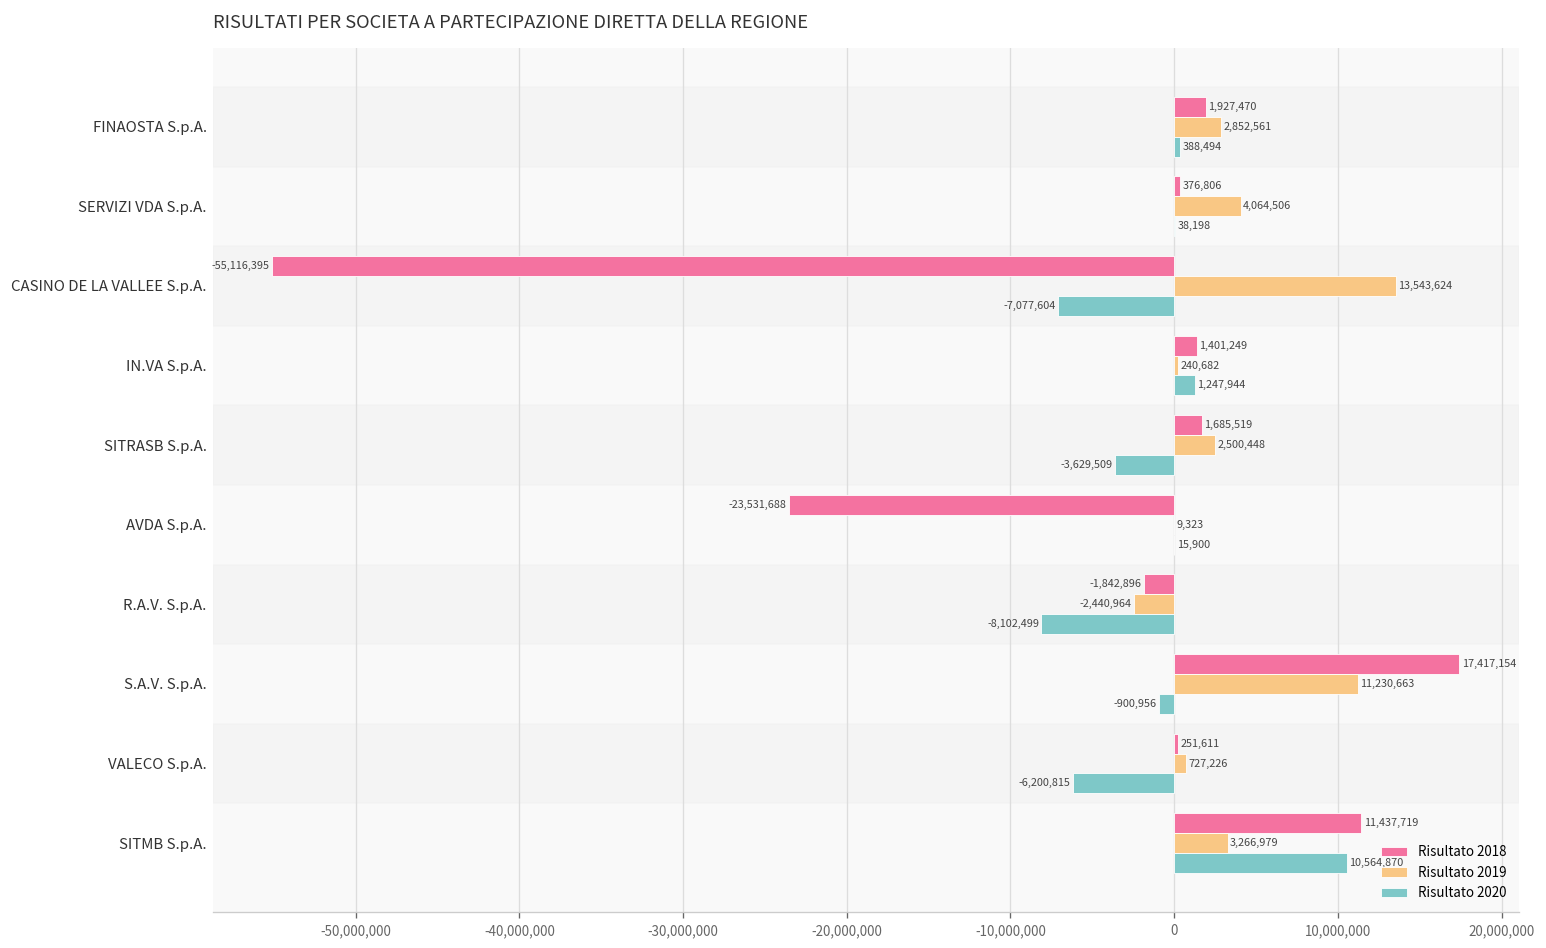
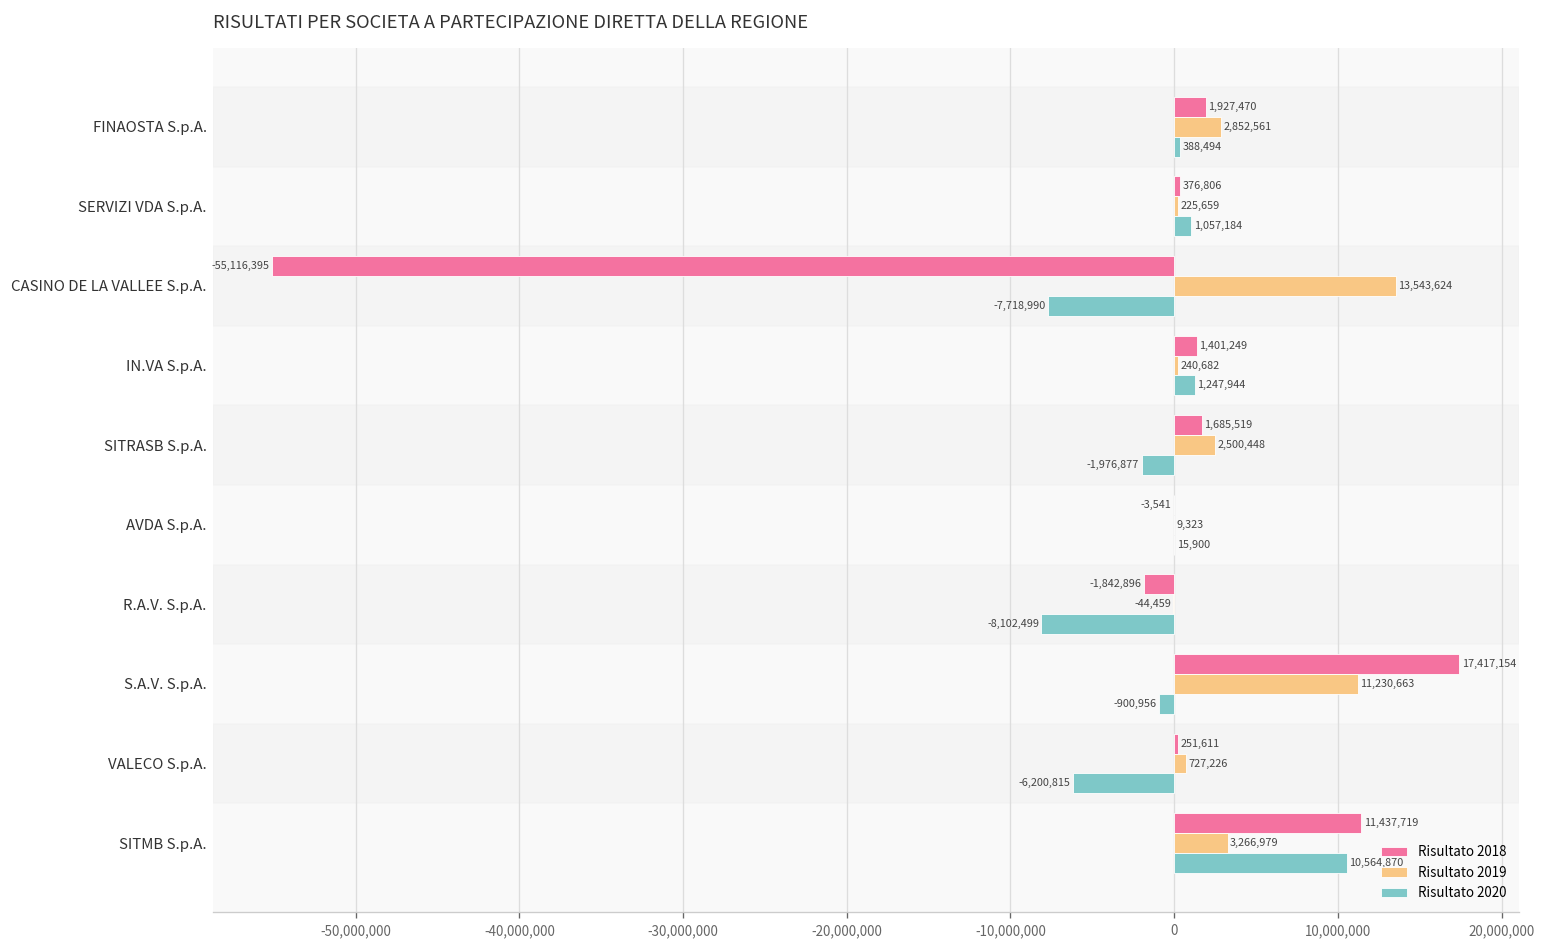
  {
    "Risultato 2018": {
      "FINAOSTA S.p.A.": "1,927,470",
      "SERVIZI VDA S.p.A.": "376,806",
      "CASINO DE LA VALLEE S.p.A.": "-55,116,395",
      "IN.VA S.p.A.": "1,401,249",
      "SITRASB S.p.A.": "1,685,519",
-     "AVDA S.p.A.": "-23,531,688",
+     "AVDA S.p.A.": "-3,541",
      "R.A.V. S.p.A.": "-1,842,896",
      "S.A.V. S.p.A.": "17,417,154",
      "VALECO S.p.A.": "251,611",
      "SITMB S.p.A.": "11,437,719"
    },
    "Risultato 2019": {
      "FINAOSTA S.p.A.": "2,852,561",
-     "SERVIZI VDA S.p.A.": "4,064,506",
+     "SERVIZI VDA S.p.A.": "225,659",
      "CASINO DE LA VALLEE S.p.A.": "13,543,624",
      "IN.VA S.p.A.": "240,682",
      "SITRASB S.p.A.": "2,500,448",
      "AVDA S.p.A.": "9,323",
-     "R.A.V. S.p.A.": "-2,440,964",
+     "R.A.V. S.p.A.": "-44,459",
      "S.A.V. S.p.A.": "11,230,663",
      "VALECO S.p.A.": "727,226",
      "SITMB S.p.A.": "3,266,979"
    },
    "Risultato 2020": {
      "FINAOSTA S.p.A.": "388,494",
-     "SERVIZI VDA S.p.A.": "38,198",
-     "CASINO DE LA VALLEE S.p.A.": "-7,077,604",
+     "SERVIZI VDA S.p.A.": "1,057,184",
+     "CASINO DE LA VALLEE S.p.A.": "-7,718,990",
      "IN.VA S.p.A.": "1,247,944",
-     "SITRASB S.p.A.": "-3,629,509",
+     "SITRASB S.p.A.": "-1,976,877",
      "AVDA S.p.A.": "15,900",
      "R.A.V. S.p.A.": "-8,102,499",
      "S.A.V. S.p.A.": "-900,956",
      "VALECO S.p.A.": "-6,200,815",
      "SITMB S.p.A.": "10,564,870"
    }
  }
